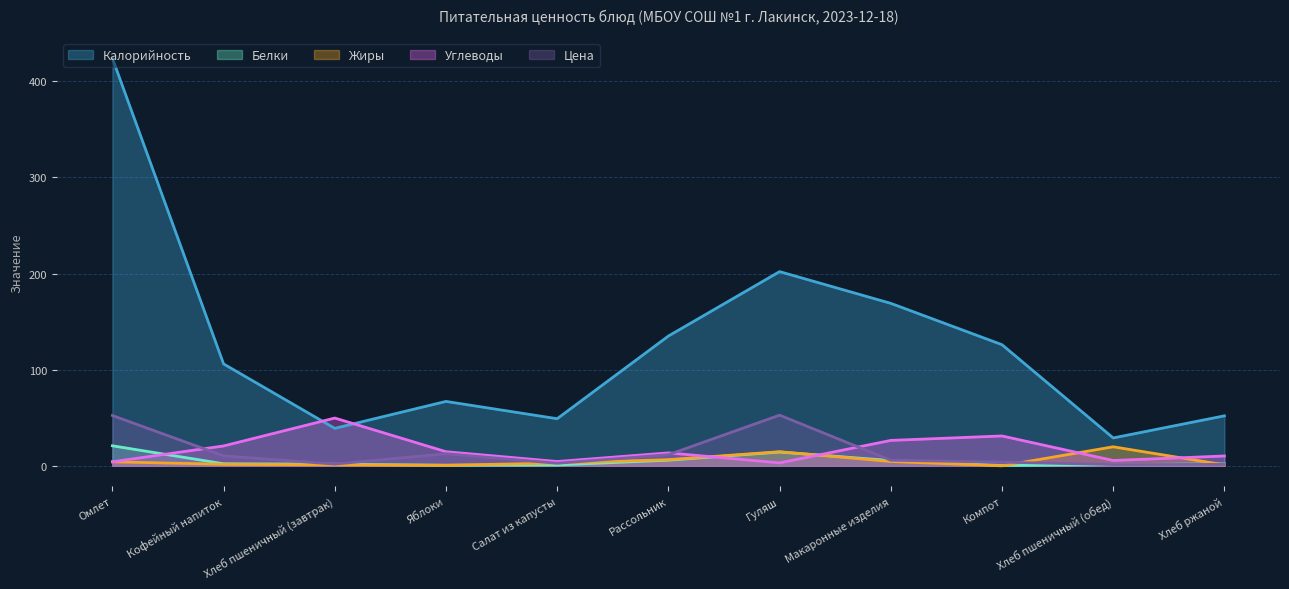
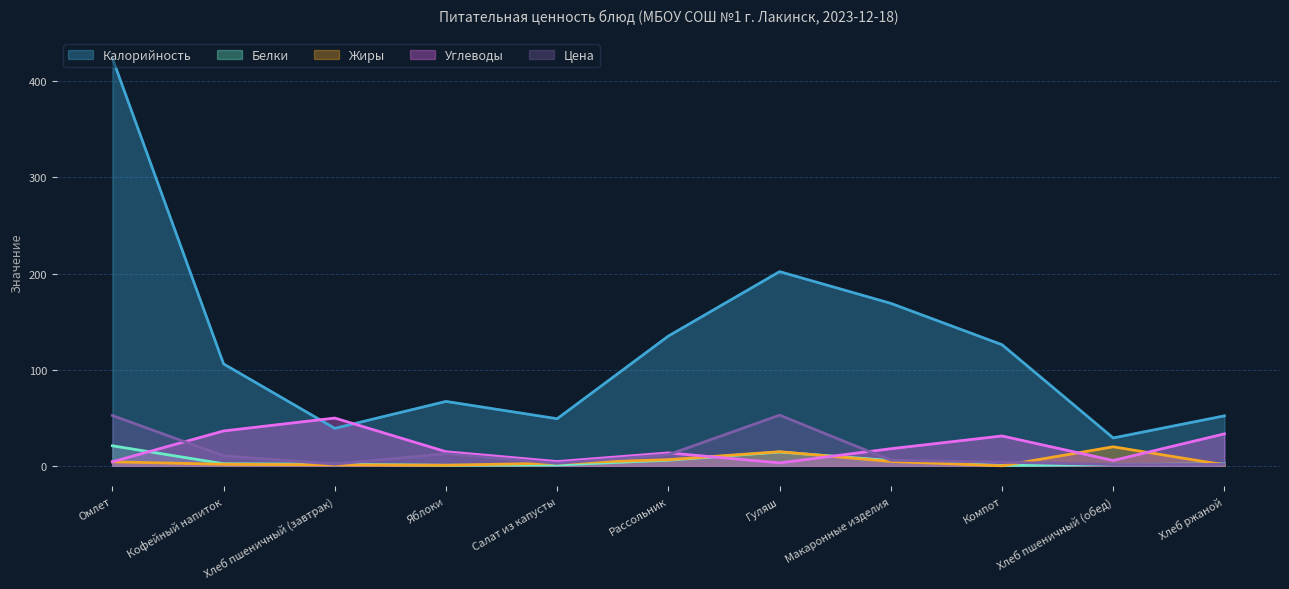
  {
    "Жиры": {
      "Хлеб пшеничный (обед)": 20
    },
    "Углеводы": {
-     "Кофейный напиток": 20,
+     "Кофейный напиток": 40,
      "Хлеб пшеничный (завтрак)": 50,
      "Гуляш": 0,
-     "Макаронные изделия": 30,
+     "Макаронные изделия": 20,
      "Компот": 30,
      "Хлеб пшеничный (обед)": 10,
-     "Хлеб ржаной": 10
+     "Хлеб ржаной": 30
    }
  }
